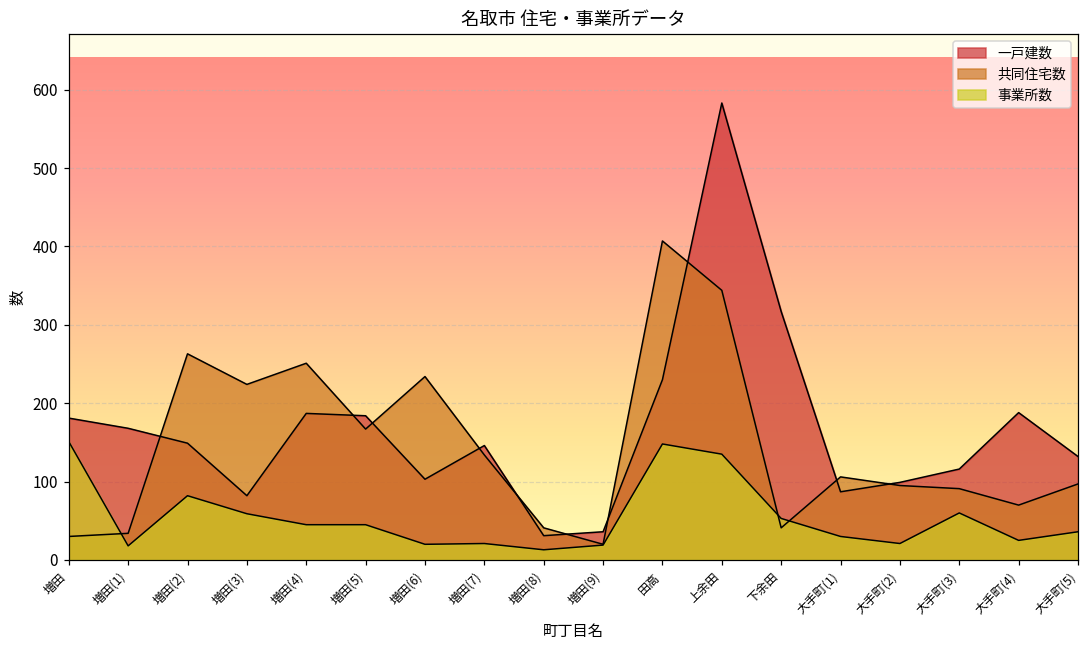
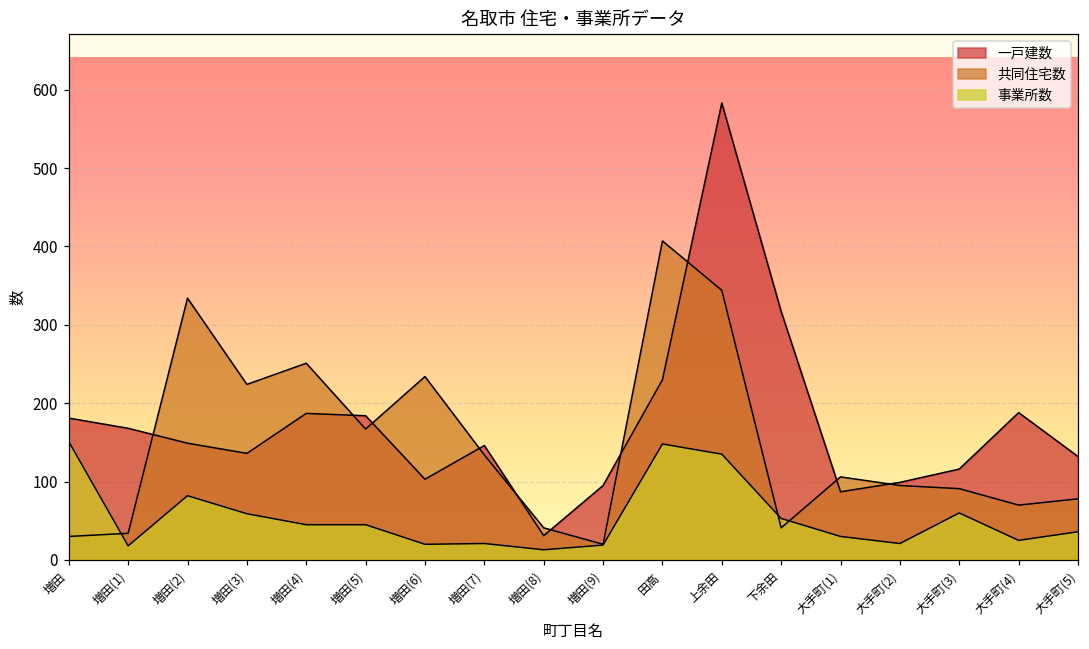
  {
    "一戸建数": {
      "増田": 180,
      "増田(1)": 170,
      "増田(2)": 150,
-     "増田(3)": 80,
+     "増田(3)": 140,
      "増田(4)": 190,
      "増田(5)": 180,
      "増田(6)": 100,
      "増田(7)": 150,
      "増田(8)": 30,
-     "増田(9)": 40,
+     "増田(9)": 100,
      "田高": 230,
      "上余田": 580,
      "下余田": 320,
      "大手町(1)": 90,
      "大手町(2)": 100,
      "大手町(3)": 120,
      "大手町(4)": 190,
      "大手町(5)": 130
    },
    "共同住宅数": {
      "増田": 30,
      "増田(1)": 30,
-     "増田(2)": 260,
+     "増田(2)": 330,
      "増田(3)": 220,
      "増田(4)": 250,
      "増田(5)": 170,
      "増田(6)": 230,
      "増田(7)": 130,
      "増田(8)": 40,
      "田高": 410,
      "上余田": 340,
      "下余田": 40,
      "大手町(1)": 110,
      "大手町(2)": 100,
      "大手町(3)": 90,
      "大手町(4)": 70,
-     "大手町(5)": 100
+     "大手町(5)": 80
    },
    "事業所数": {
      "増田": 150,
      "増田(1)": 20,
      "増田(2)": 80,
      "増田(3)": 60,
      "増田(4)": 50,
      "増田(5)": 50,
      "増田(6)": 20,
      "増田(7)": 20,
      "増田(8)": 10,
      "田高": 150,
      "上余田": 140,
      "下余田": 50,
      "大手町(1)": 30,
      "大手町(2)": 20,
      "大手町(3)": 60,
      "大手町(4)": 30,
      "大手町(5)": 40
    }
  }
